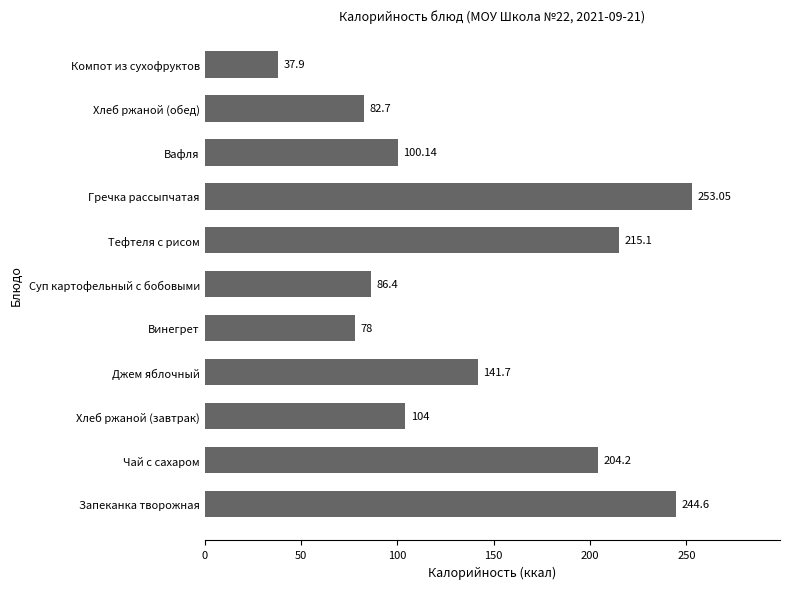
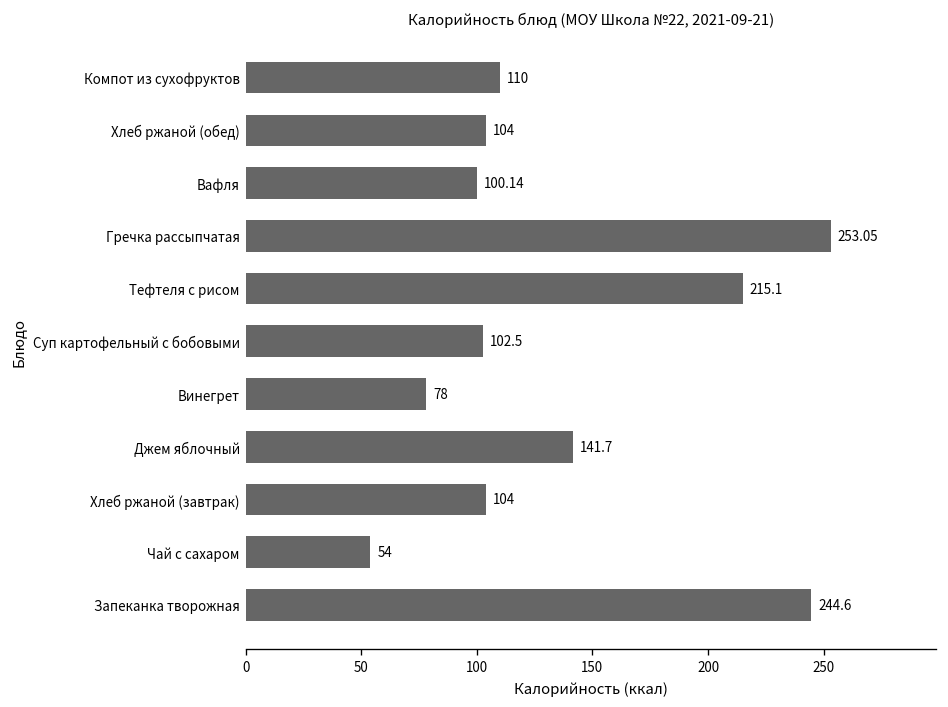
  {
-   "Компот из сухофруктов": 37.9,
-   "Хлеб ржаной (обед)": 82.7,
+   "Компот из сухофруктов": 110,
+   "Хлеб ржаной (обед)": 104,
    "Вафля": 100.14,
    "Гречка рассыпчатая": 253.05,
    "Тефтеля с рисом": 215.1,
-   "Суп картофельный с бобовыми": 86.4,
+   "Суп картофельный с бобовыми": 102.5,
    "Винегрет": 78,
    "Джем яблочный": 141.7,
    "Хлеб ржаной (завтрак)": 104,
-   "Чай с сахаром": 204.2,
+   "Чай с сахаром": 54,
    "Запеканка творожная": 244.6
  }
